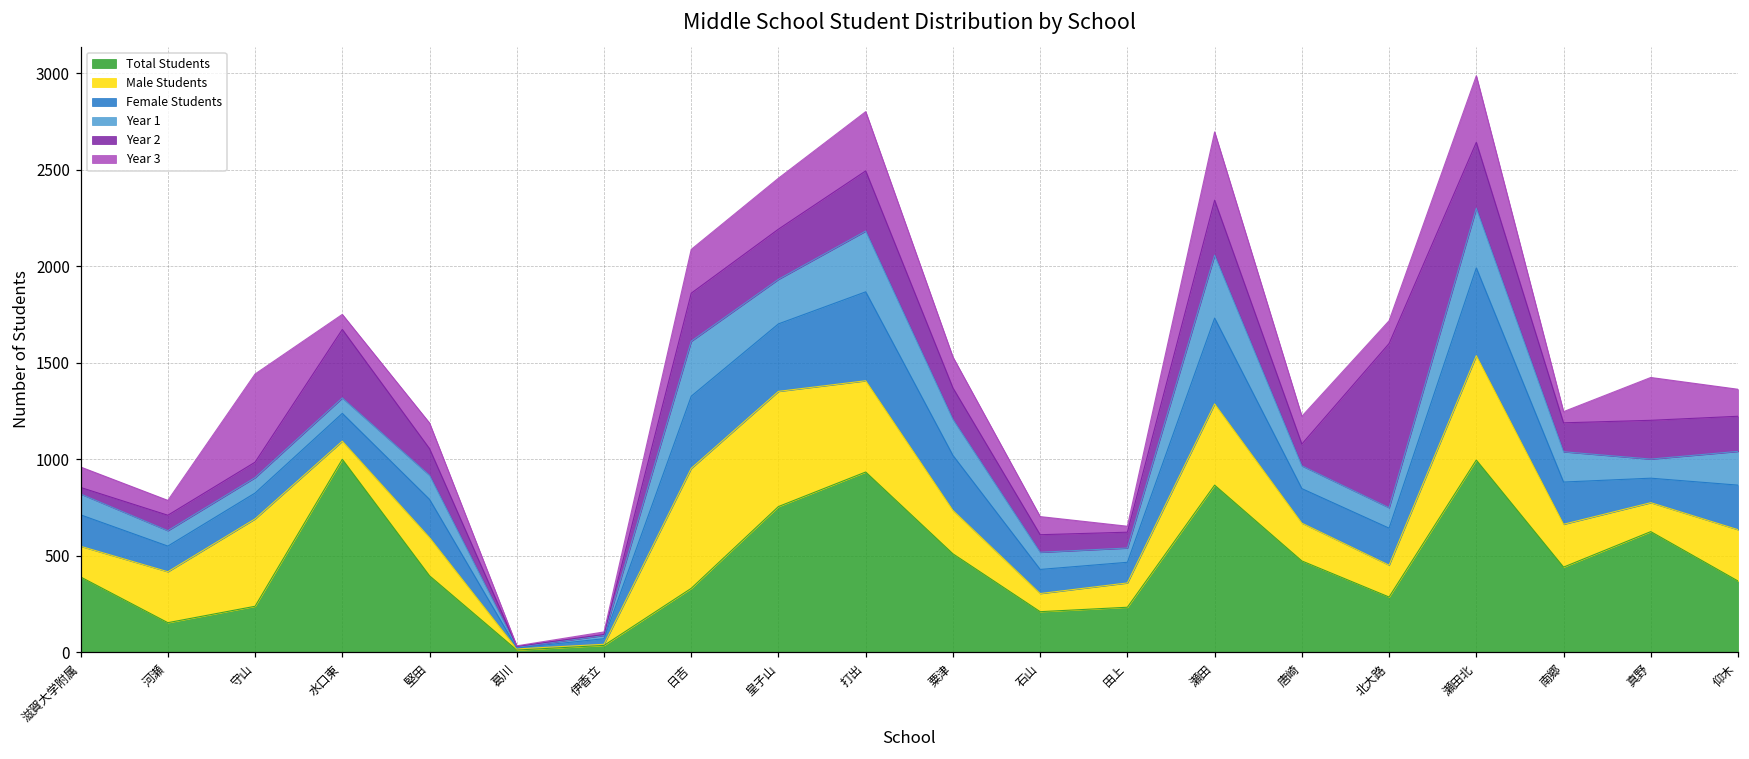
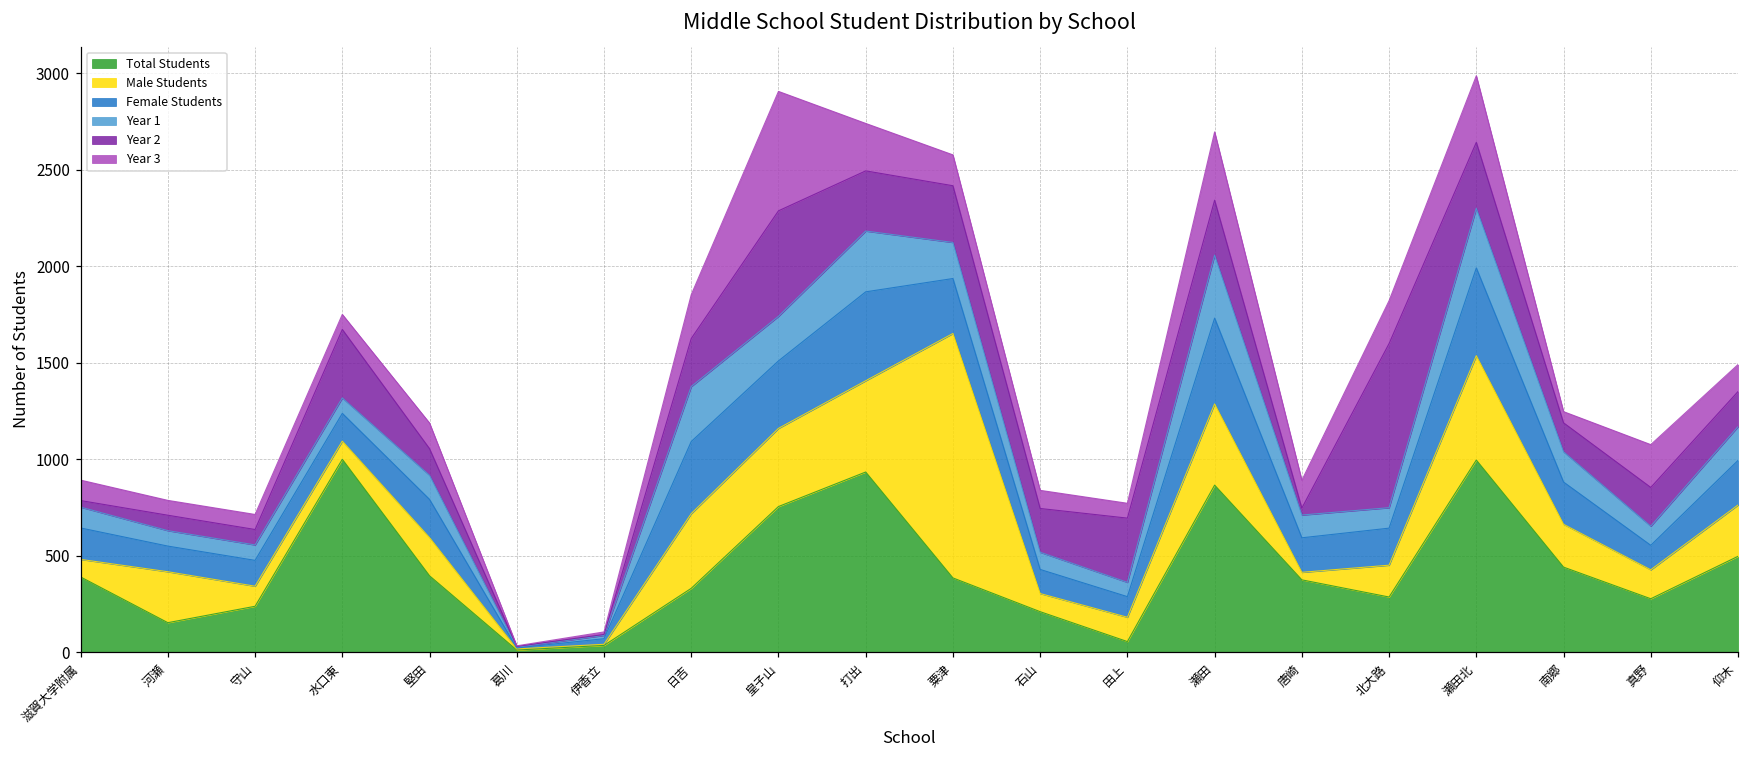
  {
    "Total Students": {
      "滋賀大学附属": 390,
      "河瀬": 150,
      "守山": 240,
      "水口東": 1000,
      "堅田": 400,
      "日吉": 330,
      "皇子山": 760,
      "打出": 930,
-     "粟津": 510,
+     "粟津": 390,
      "石山": 210,
-     "田上": 230,
+     "田上": 60,
      "瀬田": 870,
-     "唐崎": 470,
+     "唐崎": 380,
      "北大路": 290,
      "瀬田北": 1000,
      "南郷": 440,
-     "真野": 630,
-     "仰木": 370
+     "真野": 280,
+     "仰木": 500
    },
    "Male Students": {
-     "滋賀大学附属": 160,
+     "滋賀大学附属": 90,
      "河瀬": 260,
-     "守山": 450,
+     "守山": 100,
      "水口東": 90,
      "堅田": 200,
-     "日吉": 620,
-     "皇子山": 600,
+     "日吉": 390,
+     "皇子山": 410,
      "打出": 470,
-     "粟津": 230,
+     "粟津": 1270,
      "石山": 90,
      "田上": 130,
      "瀬田": 420,
-     "唐崎": 200,
+     "唐崎": 40,
      "北大路": 170,
      "瀬田北": 540,
      "南郷": 220,
      "真野": 150,
      "仰木": 270
    },
    "Year 2": {
      "滋賀大学附属": 30,
      "河瀬": 80,
      "守山": 80,
      "水口東": 360,
      "堅田": 140,
      "日吉": 250,
-     "皇子山": 260,
+     "皇子山": 550,
      "打出": 310,
-     "粟津": 160,
-     "石山": 90,
-     "田上": 80,
+     "粟津": 290,
+     "石山": 230,
+     "田上": 330,
      "瀬田": 290,
-     "唐崎": 110,
+     "唐崎": 40,
      "北大路": 850,
      "瀬田北": 340,
      "南郷": 150,
      "真野": 200,
      "仰木": 180
    },
    "Year 3": {
      "滋賀大学附属": 110,
      "河瀬": 80,
-     "守山": 460,
+     "守山": 80,
      "水口東": 80,
      "堅田": 130,
      "日吉": 230,
-     "皇子山": 260,
-     "打出": 310,
+     "皇子山": 620,
+     "打出": 250,
      "粟津": 160,
      "石山": 90,
-     "田上": 30,
+     "田上": 80,
      "瀬田": 350,
      "唐崎": 140,
-     "北大路": 120,
+     "北大路": 220,
      "瀬田北": 350,
      "南郷": 60,
      "真野": 220,
      "仰木": 140
    }
  }
